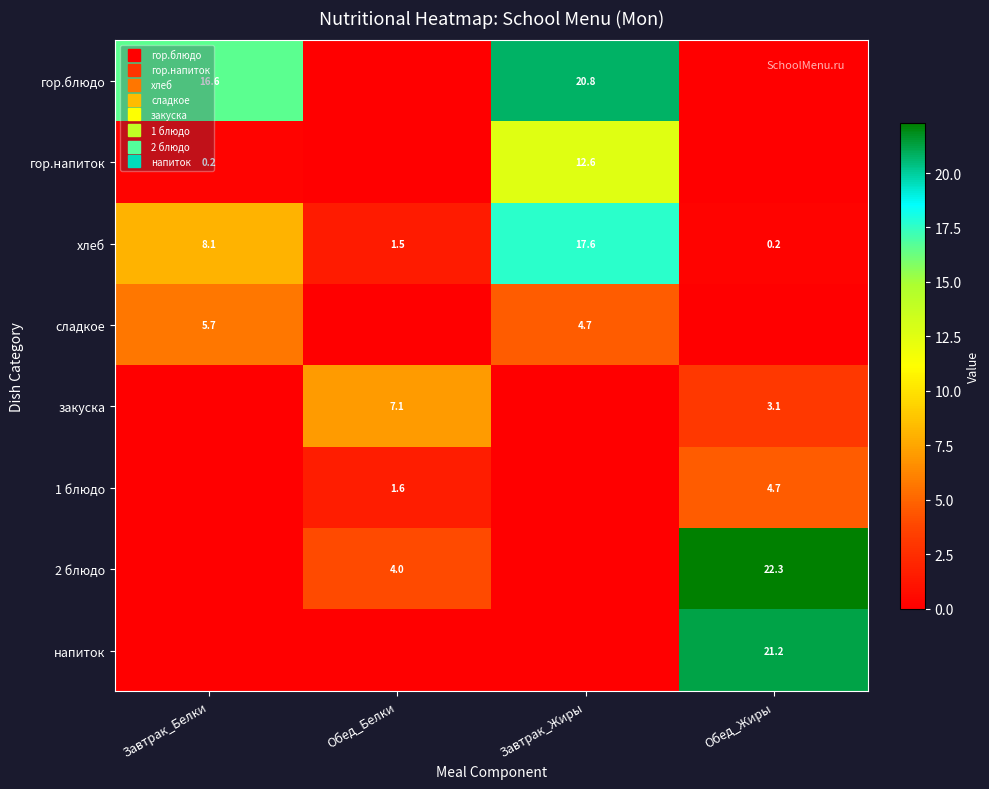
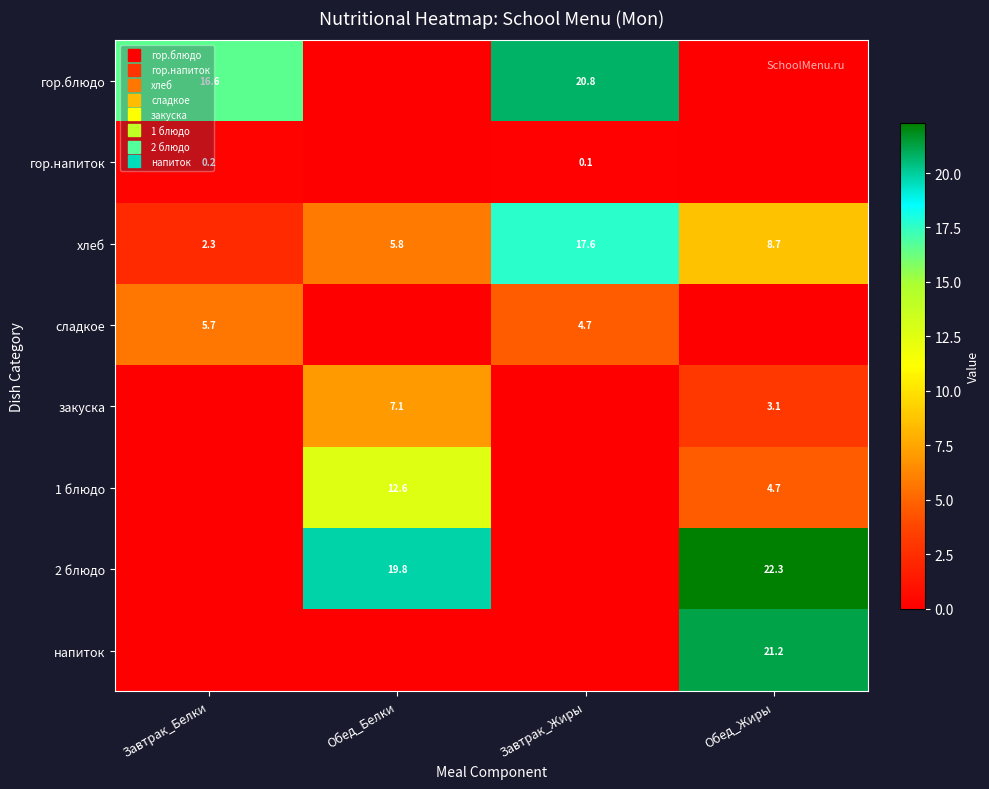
  {
    "гор.блюдо": {
      "Завтрак_Жиры": 20.8
    },
    "гор.напиток": {
-     "Завтрак_Жиры": 12.6
+     "Завтрак_Жиры": 0.1
    },
    "хлеб": {
-     "Завтрак_Белки": 8.1,
-     "Обед_Белки": 1.5,
+     "Завтрак_Белки": 2.3,
+     "Обед_Белки": 5.8,
      "Завтрак_Жиры": 17.6,
-     "Обед_Жиры": 0.2
+     "Обед_Жиры": 8.7
    },
    "сладкое": {
      "Завтрак_Белки": 5.7,
      "Завтрак_Жиры": 4.7
    },
    "закуска": {
      "Обед_Белки": 7.1,
      "Обед_Жиры": 3.1
    },
    "1 блюдо": {
-     "Обед_Белки": 1.6,
+     "Обед_Белки": 12.6,
      "Обед_Жиры": 4.7
    },
    "2 блюдо": {
-     "Обед_Белки": 4.0,
+     "Обед_Белки": 19.8,
      "Обед_Жиры": 22.3
    },
    "напиток": {
      "Обед_Жиры": 21.2
    }
  }
